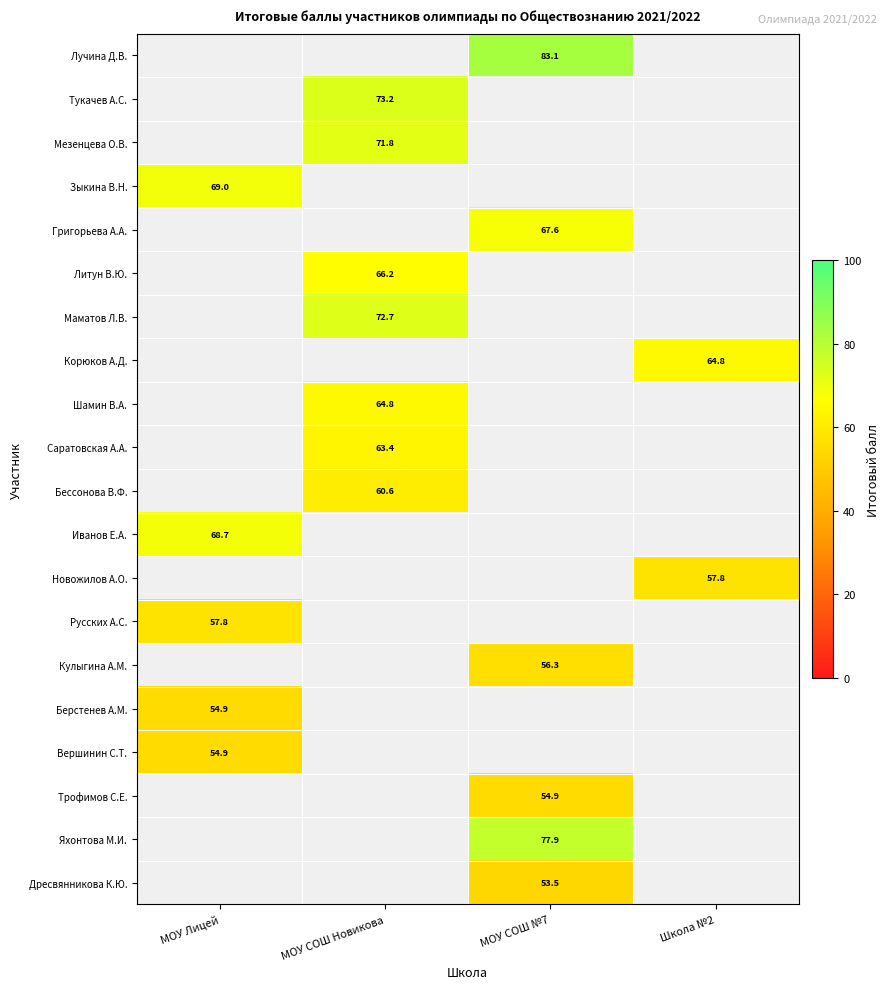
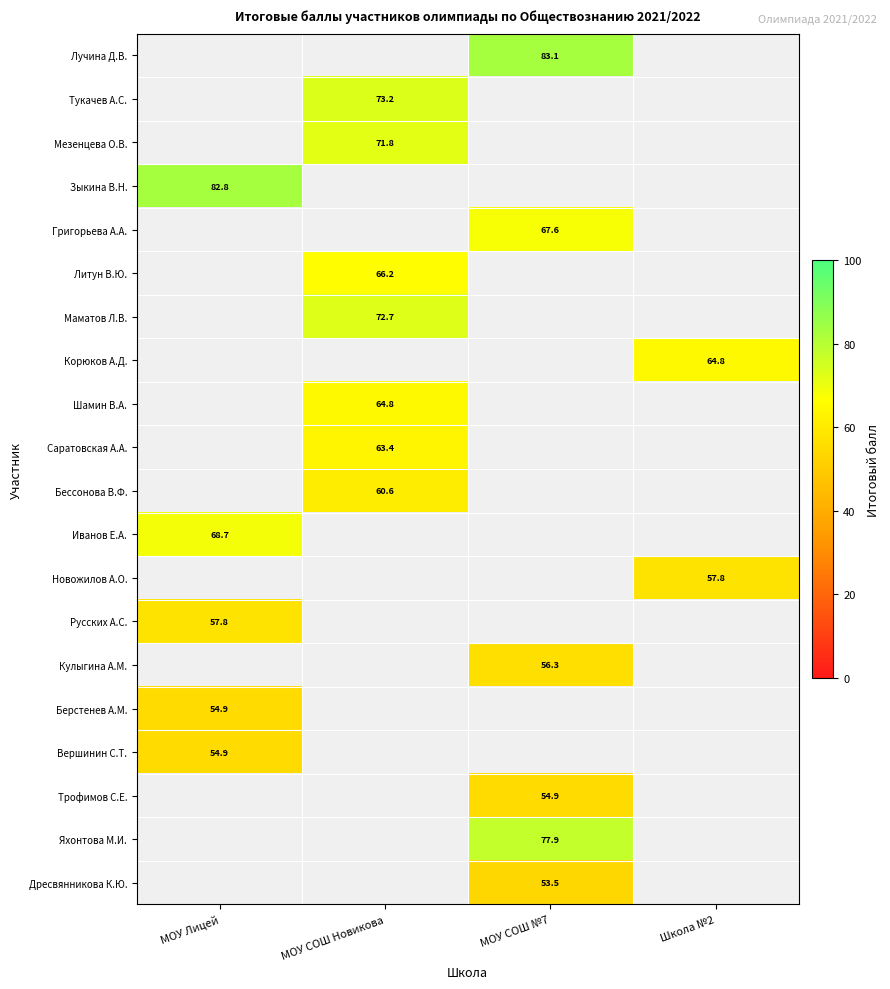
  {
    "Лучина Д.В.": {
      "МОУ СОШ №7": 83.1
    },
    "Тукачев А.С.": {
      "МОУ СОШ Новикова": 73.2
    },
    "Мезенцева О.В.": {
      "МОУ СОШ Новикова": 71.8
    },
    "Зыкина В.Н.": {
-     "МОУ Лицей": 69.0
+     "МОУ Лицей": 82.8
    },
    "Григорьева А.А.": {
      "МОУ СОШ №7": 67.6
    },
    "Литун В.Ю.": {
      "МОУ СОШ Новикова": 66.2
    },
    "Маматов Л.В.": {
      "МОУ СОШ Новикова": 72.7
    },
    "Корюков А.Д.": {
      "Школа №2": 64.8
    },
    "Шамин В.А.": {
      "МОУ СОШ Новикова": 64.8
    },
    "Саратовская А.А.": {
      "МОУ СОШ Новикова": 63.4
    },
    "Бессонова В.Ф.": {
      "МОУ СОШ Новикова": 60.6
    },
    "Иванов Е.А.": {
      "МОУ Лицей": 68.7
    },
    "Новожилов А.О.": {
      "Школа №2": 57.8
    },
    "Русских А.С.": {
      "МОУ Лицей": 57.8
    },
    "Кулыгина А.М.": {
      "МОУ СОШ №7": 56.3
    },
    "Берстенев А.М.": {
      "МОУ Лицей": 54.9
    },
    "Вершинин С.Т.": {
      "МОУ Лицей": 54.9
    },
    "Трофимов С.Е.": {
      "МОУ СОШ №7": 54.9
    },
    "Яхонтова М.И.": {
      "МОУ СОШ №7": 77.9
    },
    "Дресвянникова К.Ю.": {
      "МОУ СОШ №7": 53.5
    }
  }
